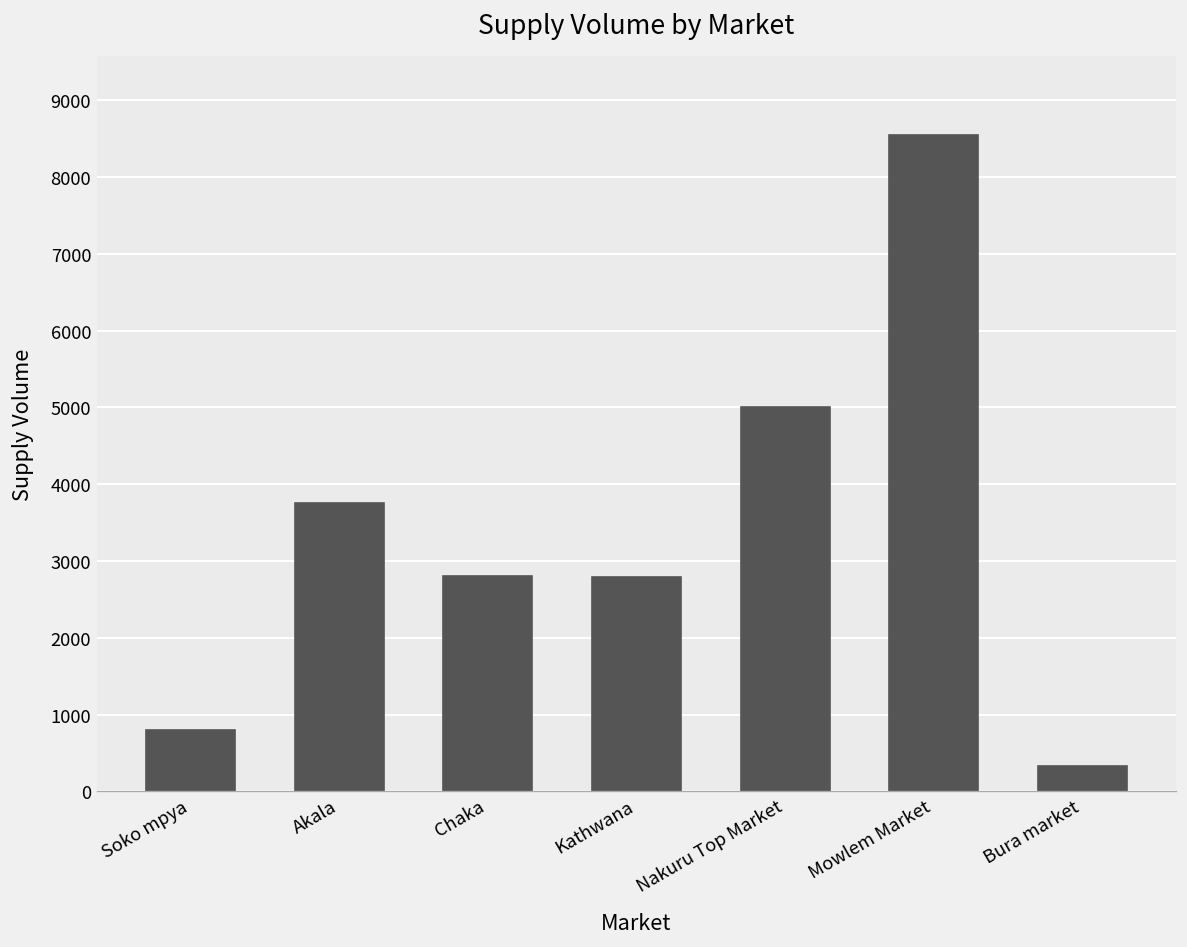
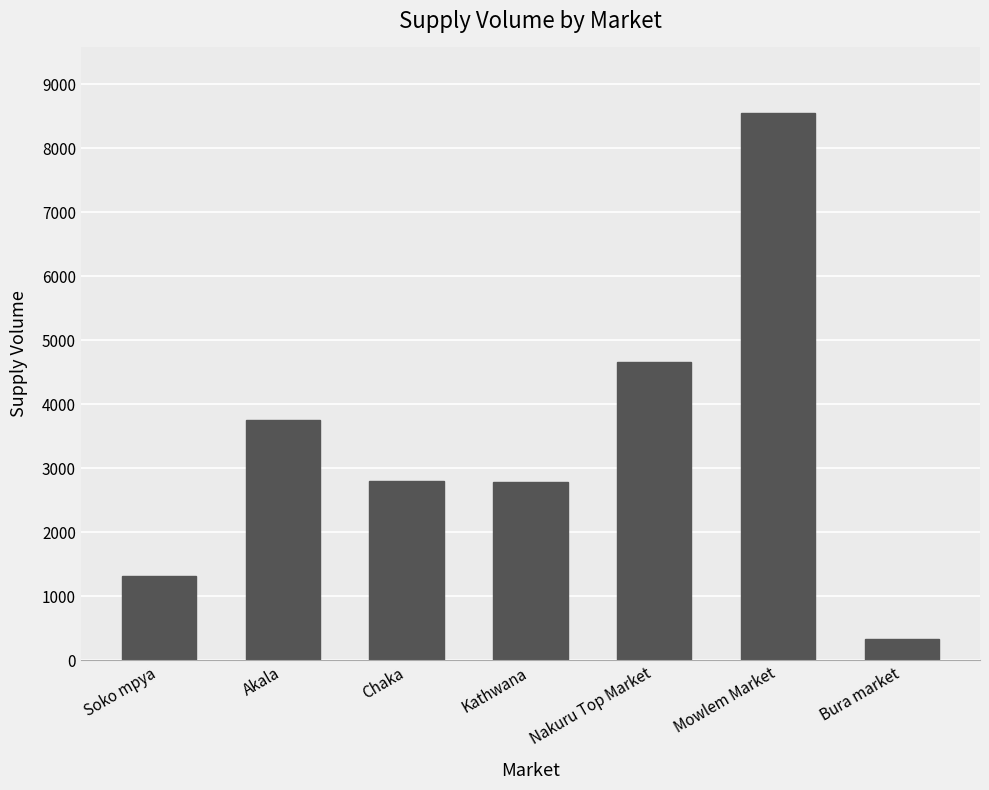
  {
-   "Soko mpya": 800,
+   "Soko mpya": 1300,
    "Akala": 3800,
    "Chaka": 2800,
    "Kathwana": 2800,
-   "Nakuru Top Market": 5000,
+   "Nakuru Top Market": 4700,
    "Mowlem Market": 8600,
    "Bura market": 300
  }
